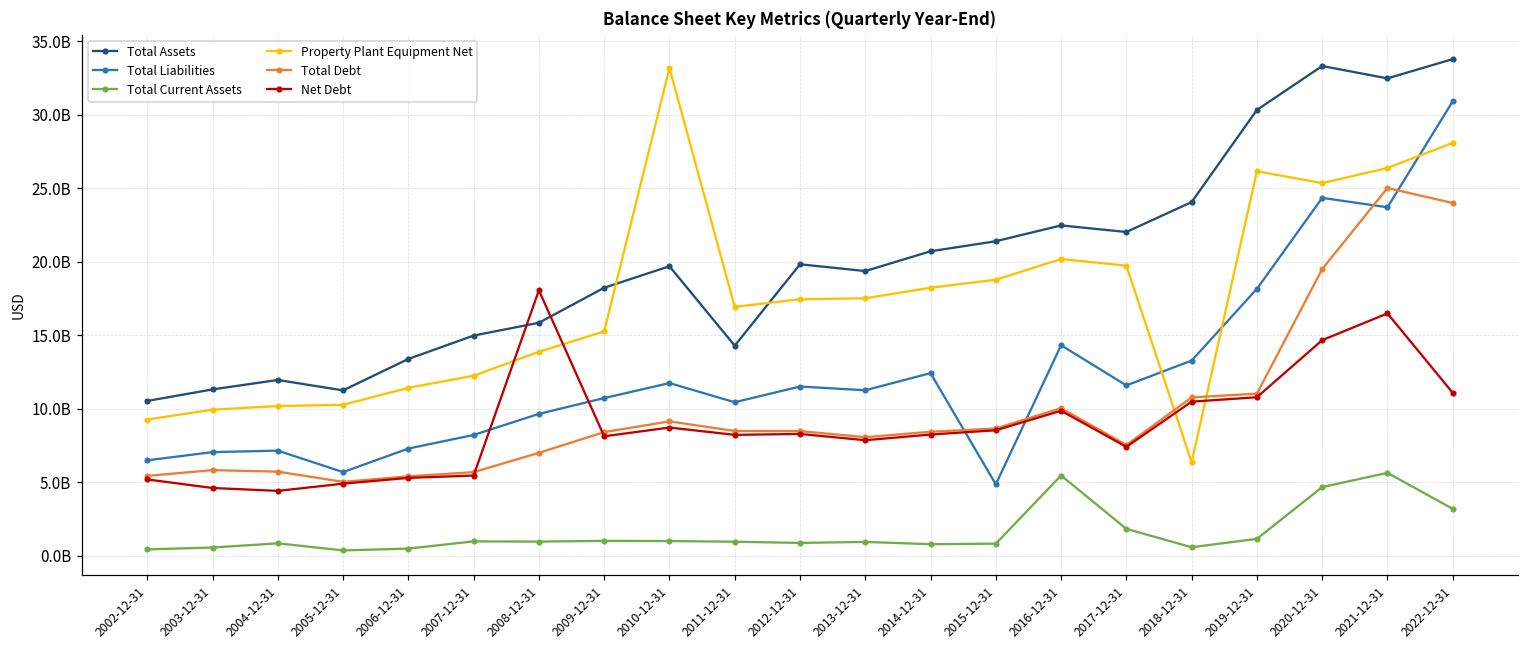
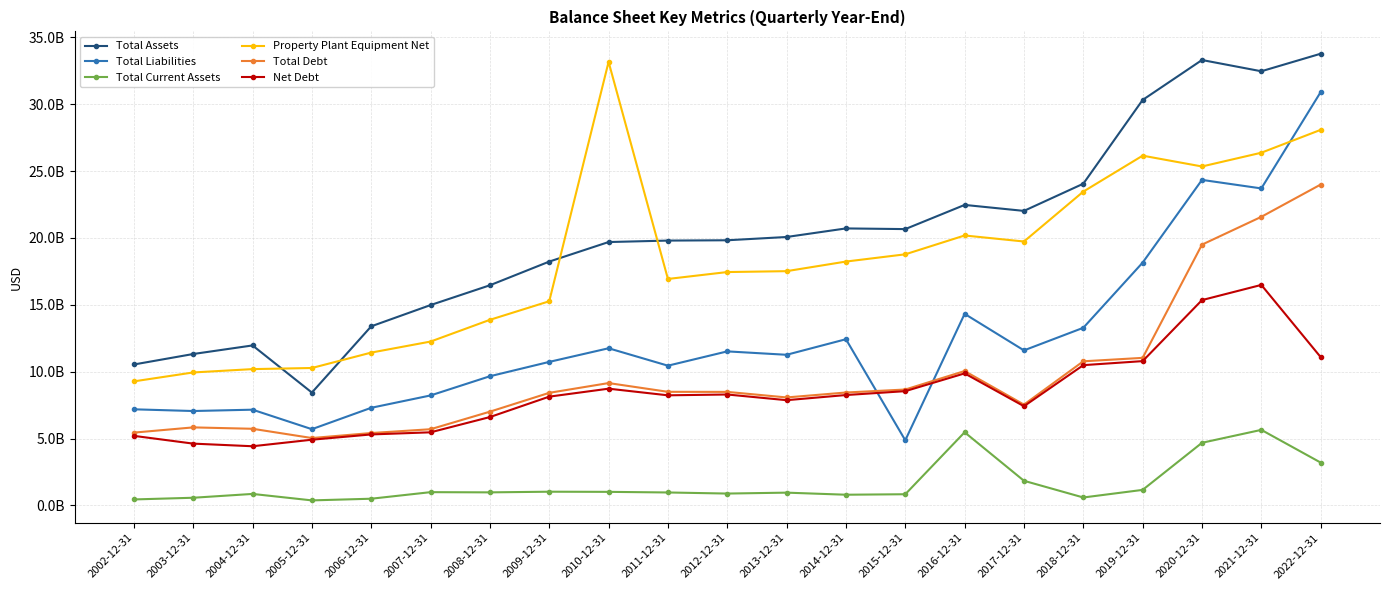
  {
    "Total Assets": {
      "2002-12-31": 10500000000,
      "2003-12-31": 11300000000,
      "2004-12-31": 12000000000,
-     "2005-12-31": 11300000000,
+     "2005-12-31": 8400000000,
      "2006-12-31": 13400000000,
      "2007-12-31": 15000000000,
-     "2008-12-31": 15900000000,
+     "2008-12-31": 16500000000,
      "2009-12-31": 18200000000,
      "2010-12-31": 19700000000,
-     "2011-12-31": 14300000000,
+     "2011-12-31": 19800000000,
      "2012-12-31": 19800000000,
-     "2013-12-31": 19400000000,
+     "2013-12-31": 20100000000,
      "2014-12-31": 20700000000,
-     "2015-12-31": 21400000000,
+     "2015-12-31": 20700000000,
      "2016-12-31": 22500000000,
      "2017-12-31": 22000000000,
      "2018-12-31": 24100000000,
      "2019-12-31": 30300000000,
      "2020-12-31": 33300000000,
      "2021-12-31": 32500000000,
      "2022-12-31": 33800000000
    },
    "Total Liabilities": {
-     "2002-12-31": 6500000000,
+     "2002-12-31": 7200000000,
      "2003-12-31": 7100000000,
      "2004-12-31": 7200000000,
      "2005-12-31": 5700000000,
      "2006-12-31": 7300000000,
      "2007-12-31": 8200000000,
      "2008-12-31": 9700000000,
      "2009-12-31": 10700000000,
      "2010-12-31": 11800000000,
      "2011-12-31": 10400000000,
      "2012-12-31": 11500000000,
      "2013-12-31": 11300000000,
      "2014-12-31": 12400000000,
      "2015-12-31": 4900000000,
      "2016-12-31": 14300000000,
      "2017-12-31": 11600000000,
      "2018-12-31": 13300000000,
      "2019-12-31": 18200000000,
      "2020-12-31": 24300000000,
      "2021-12-31": 23700000000,
      "2022-12-31": 30900000000
    },
    "Total Current Assets": {
      "2002-12-31": 400000000,
      "2003-12-31": 600000000,
      "2004-12-31": 900000000,
      "2005-12-31": 400000000,
      "2006-12-31": 500000000,
      "2007-12-31": 1000000000,
      "2008-12-31": 1000000000,
      "2009-12-31": 1000000000,
      "2010-12-31": 1000000000,
      "2011-12-31": 1000000000,
      "2012-12-31": 900000000,
      "2013-12-31": 1000000000,
      "2014-12-31": 800000000,
      "2015-12-31": 800000000,
      "2016-12-31": 5500000000,
      "2017-12-31": 1800000000,
      "2018-12-31": 600000000,
      "2019-12-31": 1200000000,
      "2020-12-31": 4700000000,
      "2021-12-31": 5600000000,
      "2022-12-31": 3200000000
    },
    "Property Plant Equipment Net": {
      "2002-12-31": 9300000000,
      "2003-12-31": 9900000000,
      "2004-12-31": 10200000000,
      "2005-12-31": 10300000000,
      "2006-12-31": 11400000000,
      "2007-12-31": 12300000000,
      "2008-12-31": 13900000000,
      "2009-12-31": 15300000000,
      "2010-12-31": 33200000000,
      "2011-12-31": 16900000000,
      "2012-12-31": 17500000000,
      "2013-12-31": 17500000000,
      "2014-12-31": 18200000000,
      "2015-12-31": 18800000000,
      "2016-12-31": 20200000000,
      "2017-12-31": 19700000000,
-     "2018-12-31": 6400000000,
+     "2018-12-31": 23500000000,
      "2019-12-31": 26200000000,
      "2020-12-31": 25300000000,
      "2021-12-31": 26400000000,
      "2022-12-31": 28100000000
    },
    "Total Debt": {
      "2002-12-31": 5400000000,
      "2003-12-31": 5800000000,
      "2004-12-31": 5700000000,
      "2007-12-31": 5700000000,
      "2008-12-31": 7000000000,
      "2009-12-31": 8400000000,
      "2010-12-31": 9200000000,
      "2011-12-31": 8500000000,
      "2012-12-31": 8500000000,
      "2013-12-31": 8100000000,
      "2018-12-31": 10800000000,
      "2019-12-31": 11000000000,
      "2020-12-31": 19500000000,
-     "2021-12-31": 25000000000,
+     "2021-12-31": 21600000000,
      "2022-12-31": 24000000000
    },
    "Net Debt": {
      "2002-12-31": 5200000000,
      "2003-12-31": 4600000000,
      "2004-12-31": 4400000000,
      "2007-12-31": 5500000000,
-     "2008-12-31": 18100000000,
+     "2008-12-31": 6600000000,
      "2009-12-31": 8100000000,
      "2010-12-31": 8700000000,
      "2011-12-31": 8200000000,
      "2012-12-31": 8300000000,
      "2013-12-31": 7900000000,
      "2018-12-31": 10500000000,
      "2019-12-31": 10800000000,
-     "2020-12-31": 14700000000,
+     "2020-12-31": 15400000000,
      "2021-12-31": 16500000000,
      "2022-12-31": 11100000000
    }
  }
